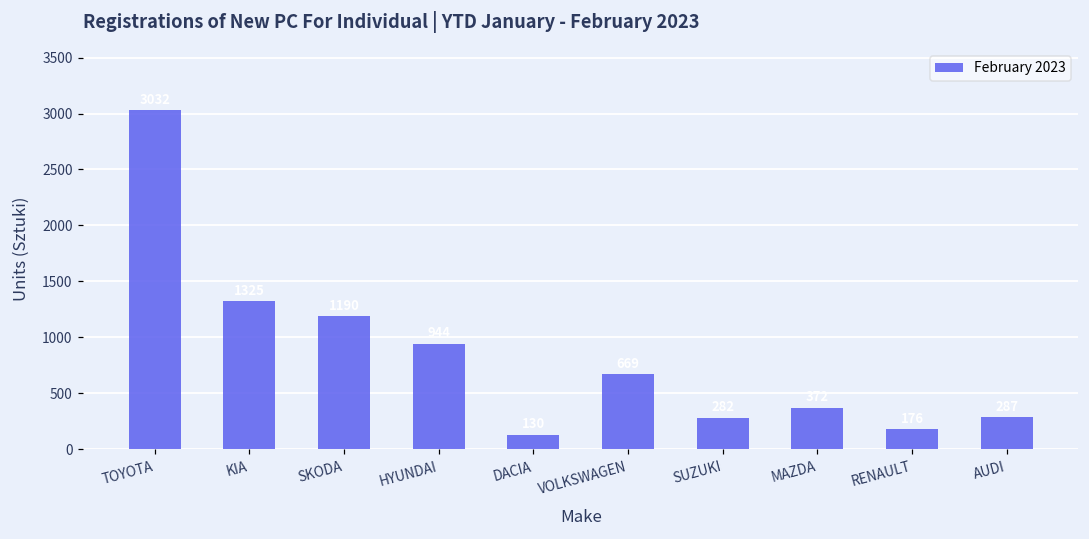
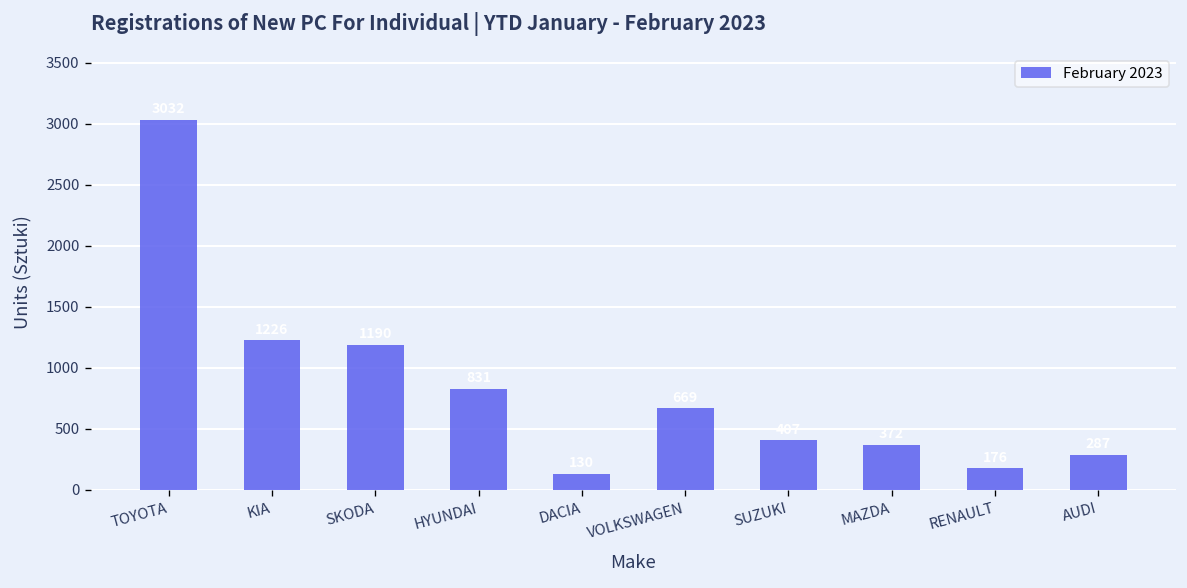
  {
    "TOYOTA": 3030,
-   "KIA": 1330,
+   "KIA": 1230,
    "SKODA": 1190,
-   "HYUNDAI": 940,
+   "HYUNDAI": 830,
    "DACIA": 130,
    "VOLKSWAGEN": 670,
-   "SUZUKI": 280,
+   "SUZUKI": 410,
    "MAZDA": 370,
    "RENAULT": 180,
    "AUDI": 290
  }
